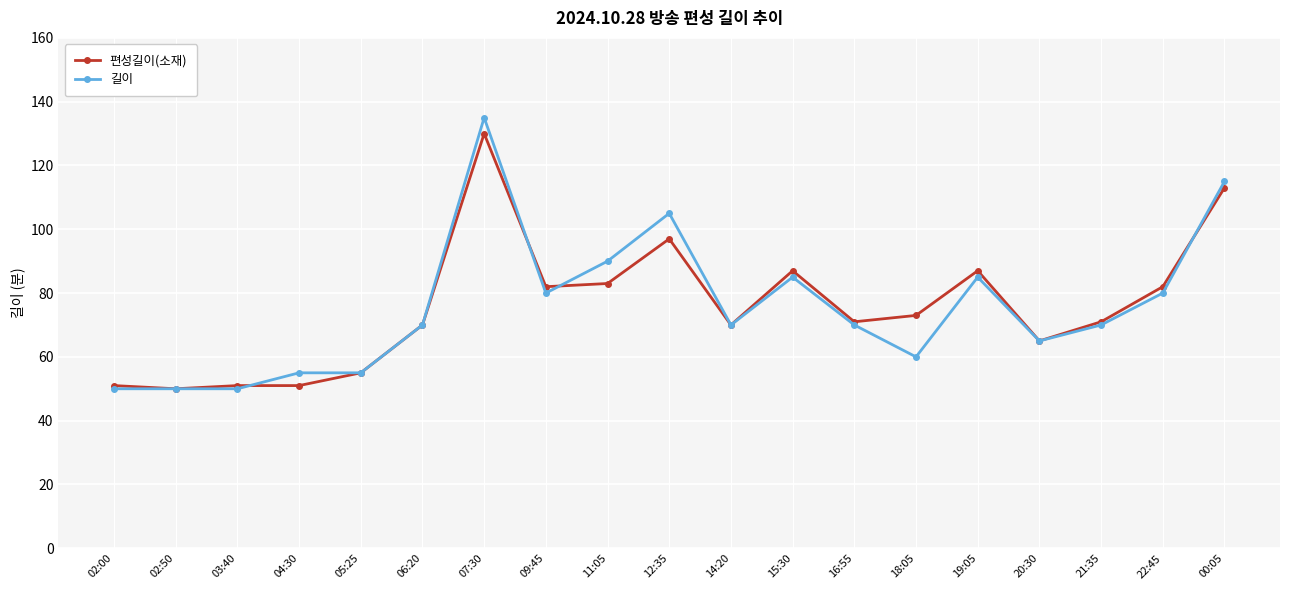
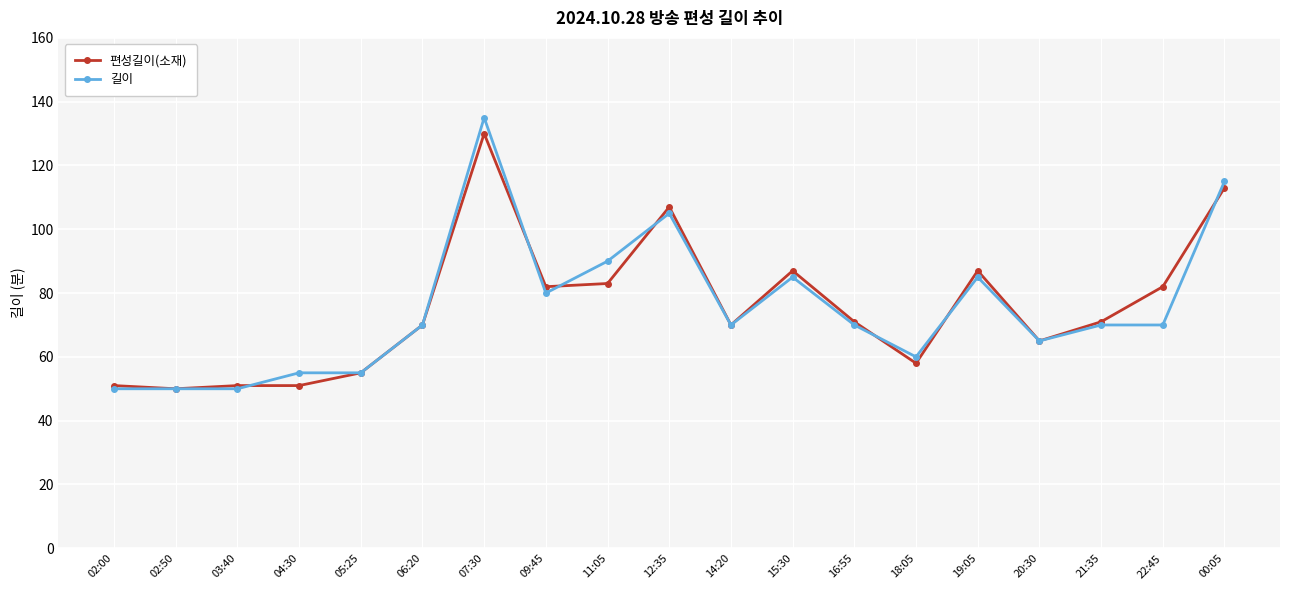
  {
    "편성길이(소재)": {
      "02:00": 51,
      "03:40": 51,
      "04:30": 51,
      "07:30": 130,
      "09:45": 82,
      "11:05": 83,
-     "12:35": 97,
+     "12:35": 107,
      "15:30": 87,
      "16:55": 71,
-     "18:05": 73,
+     "18:05": 58,
      "19:05": 87,
      "21:35": 71,
      "22:45": 82,
      "00:05": 113
    },
    "길이": {
      "02:00": 50,
      "03:40": 50,
      "04:30": 55,
      "07:30": 135,
      "09:45": 80,
      "11:05": 90,
      "12:35": 105,
      "15:30": 85,
      "16:55": 70,
      "18:05": 60,
      "19:05": 85,
      "21:35": 70,
-     "22:45": 80,
+     "22:45": 70,
      "00:05": 115
    }
  }
